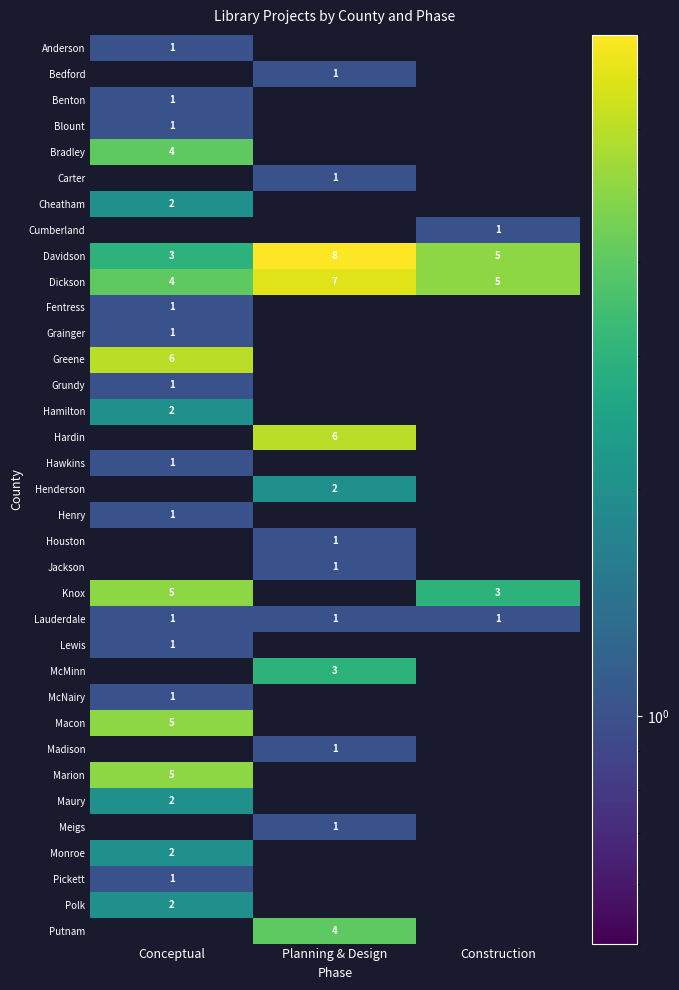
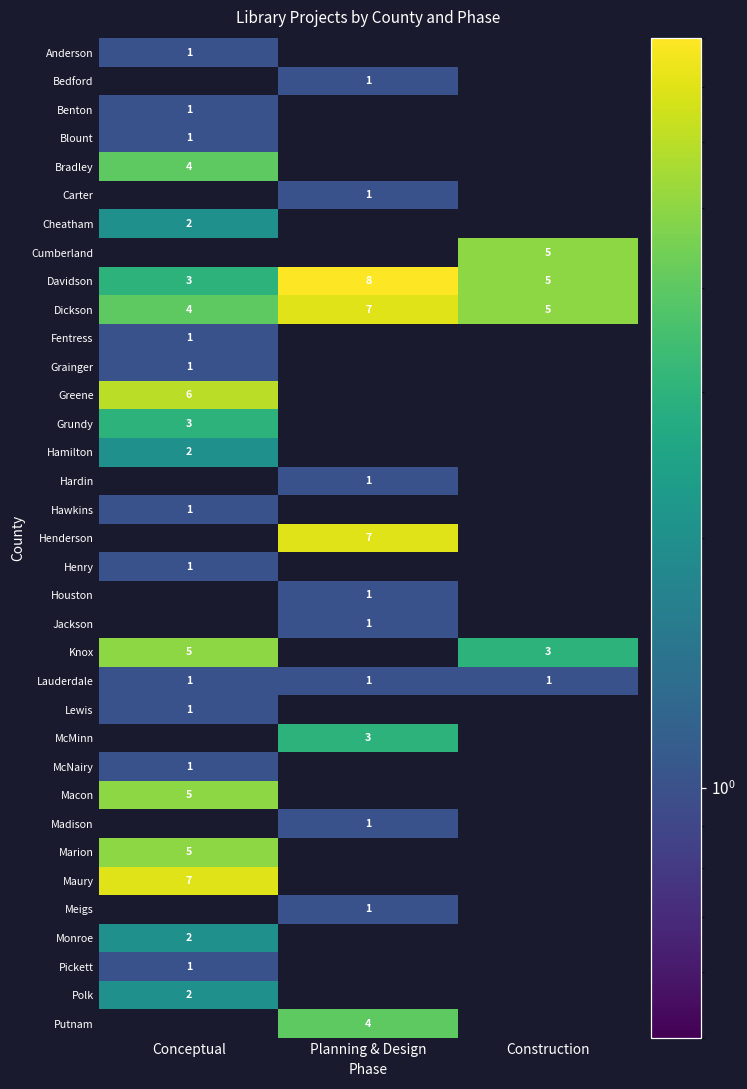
  {
    "Anderson": {
      "Conceptual": 1
    },
    "Bedford": {
      "Planning & Design": 1
    },
    "Benton": {
      "Conceptual": 1
    },
    "Blount": {
      "Conceptual": 1
    },
    "Bradley": {
      "Conceptual": 4
    },
    "Carter": {
      "Planning & Design": 1
    },
    "Cheatham": {
      "Conceptual": 2
    },
    "Cumberland": {
-     "Construction": 1
+     "Construction": 5
    },
    "Davidson": {
      "Conceptual": 3,
      "Planning & Design": 8,
      "Construction": 5
    },
    "Dickson": {
      "Conceptual": 4,
      "Planning & Design": 7,
      "Construction": 5
    },
    "Fentress": {
      "Conceptual": 1
    },
    "Grainger": {
      "Conceptual": 1
    },
    "Greene": {
      "Conceptual": 6
    },
    "Grundy": {
-     "Conceptual": 1
+     "Conceptual": 3
    },
    "Hamilton": {
      "Conceptual": 2
    },
    "Hardin": {
-     "Planning & Design": 6
+     "Planning & Design": 1
    },
    "Hawkins": {
      "Conceptual": 1
    },
    "Henderson": {
-     "Planning & Design": 2
+     "Planning & Design": 7
    },
    "Henry": {
      "Conceptual": 1
    },
    "Houston": {
      "Planning & Design": 1
    },
    "Jackson": {
      "Planning & Design": 1
    },
    "Knox": {
      "Conceptual": 5,
      "Construction": 3
    },
    "Lauderdale": {
      "Conceptual": 1,
      "Planning & Design": 1,
      "Construction": 1
    },
    "Lewis": {
      "Conceptual": 1
    },
    "McMinn": {
      "Planning & Design": 3
    },
    "McNairy": {
      "Conceptual": 1
    },
    "Macon": {
      "Conceptual": 5
    },
    "Madison": {
      "Planning & Design": 1
    },
    "Marion": {
      "Conceptual": 5
    },
    "Maury": {
-     "Conceptual": 2
+     "Conceptual": 7
    },
    "Meigs": {
      "Planning & Design": 1
    },
    "Monroe": {
      "Conceptual": 2
    },
    "Pickett": {
      "Conceptual": 1
    },
    "Polk": {
      "Conceptual": 2
    },
    "Putnam": {
      "Planning & Design": 4
    }
  }
